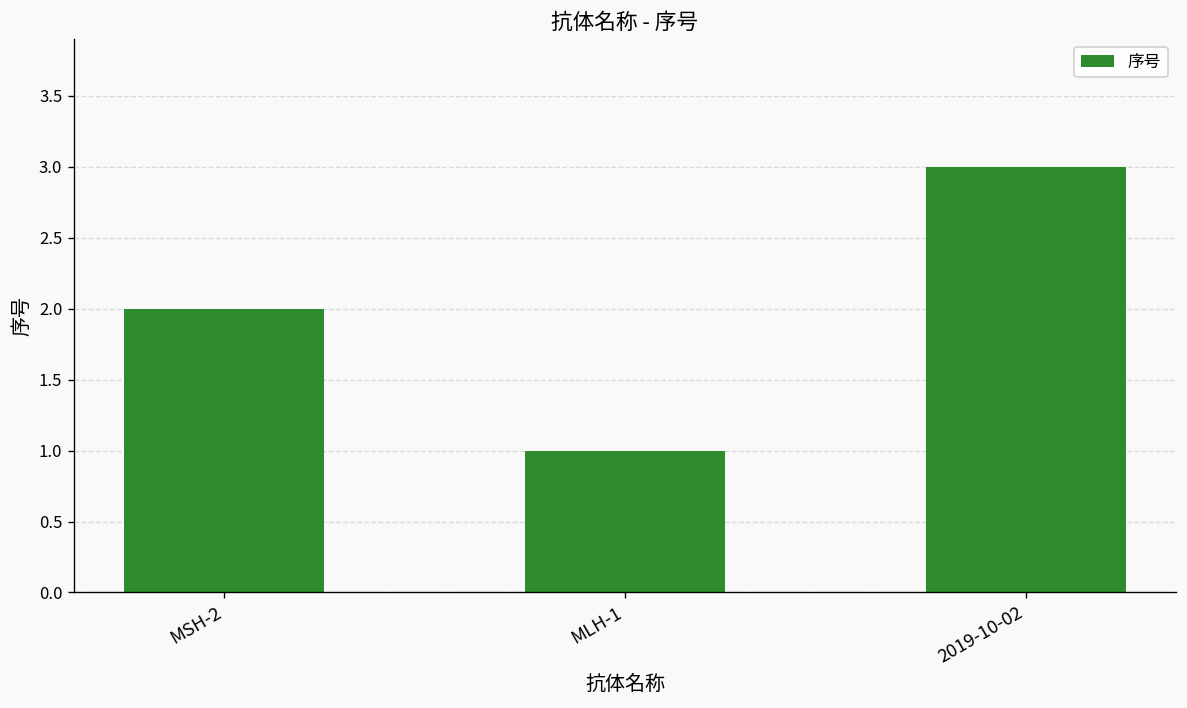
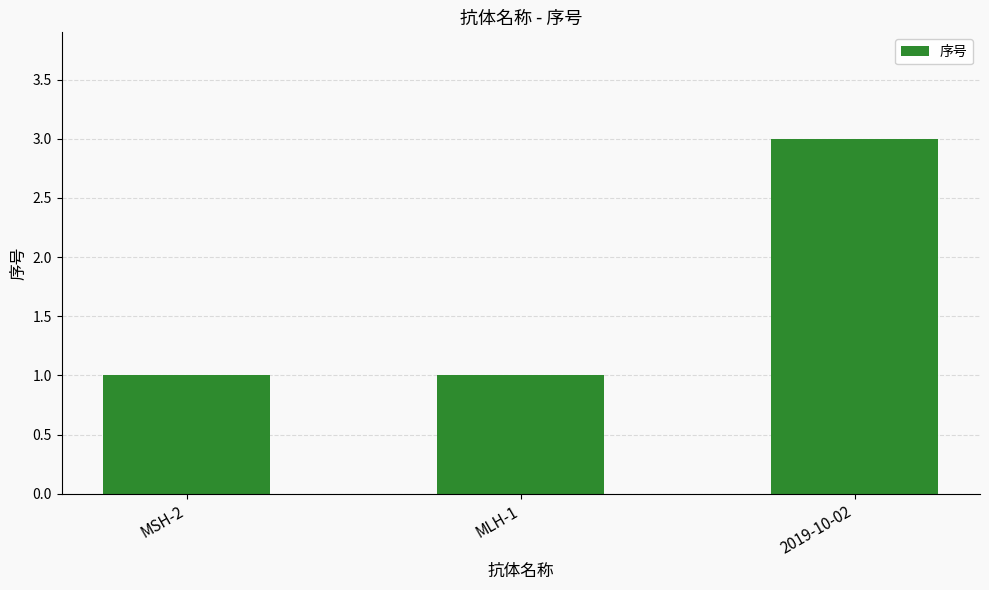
  {
-   "MSH-2": 2,
+   "MSH-2": 1,
    "MLH-1": 1,
    "2019-10-02": 3
  }
